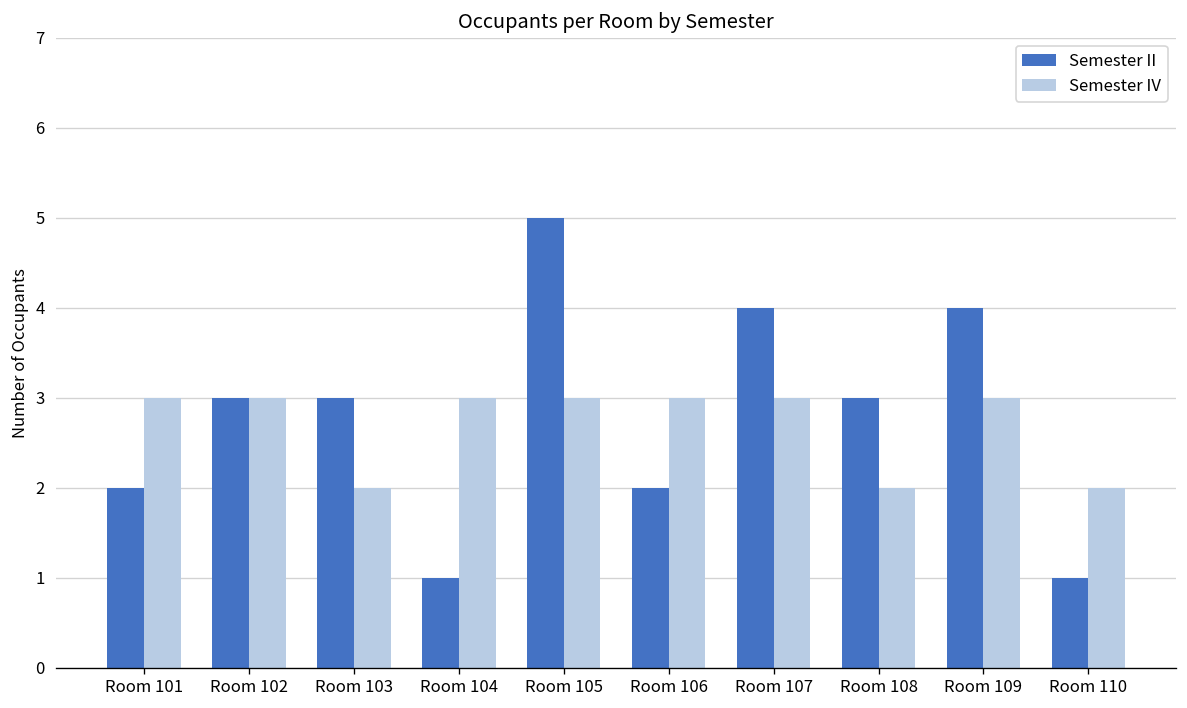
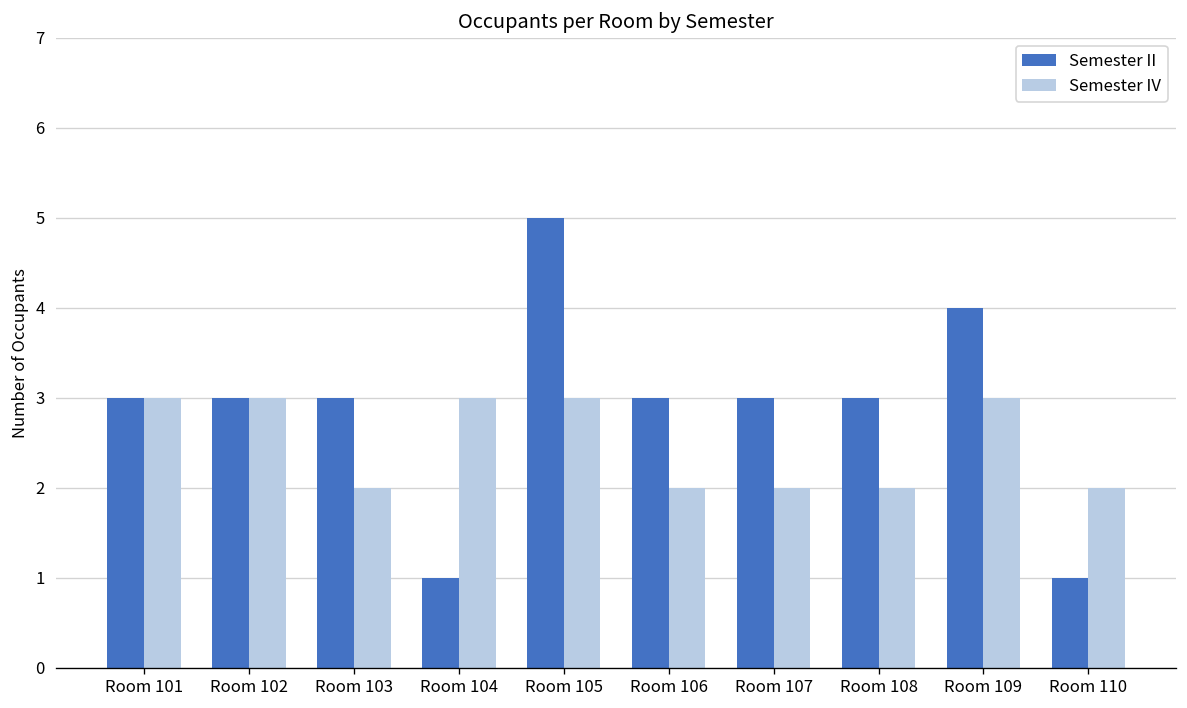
  {
    "Semester II": {
-     "Room 101": 2,
+     "Room 101": 3,
      "Room 102": 3,
      "Room 103": 3,
      "Room 104": 1,
      "Room 105": 5,
-     "Room 106": 2,
-     "Room 107": 4,
+     "Room 106": 3,
+     "Room 107": 3,
      "Room 108": 3,
      "Room 109": 4,
      "Room 110": 1
    },
    "Semester IV": {
      "Room 101": 3,
      "Room 102": 3,
      "Room 103": 2,
      "Room 104": 3,
      "Room 105": 3,
-     "Room 106": 3,
-     "Room 107": 3,
+     "Room 106": 2,
+     "Room 107": 2,
      "Room 108": 2,
      "Room 109": 3,
      "Room 110": 2
    }
  }
